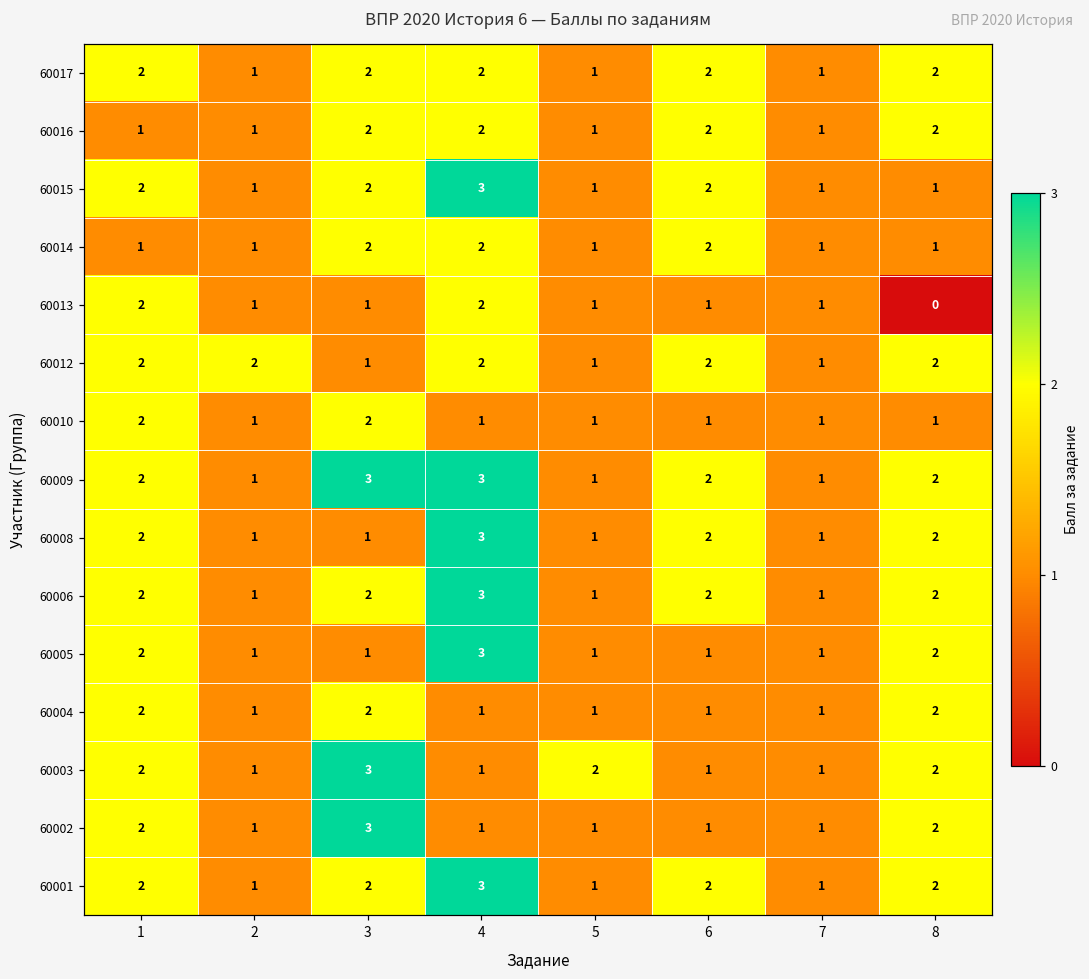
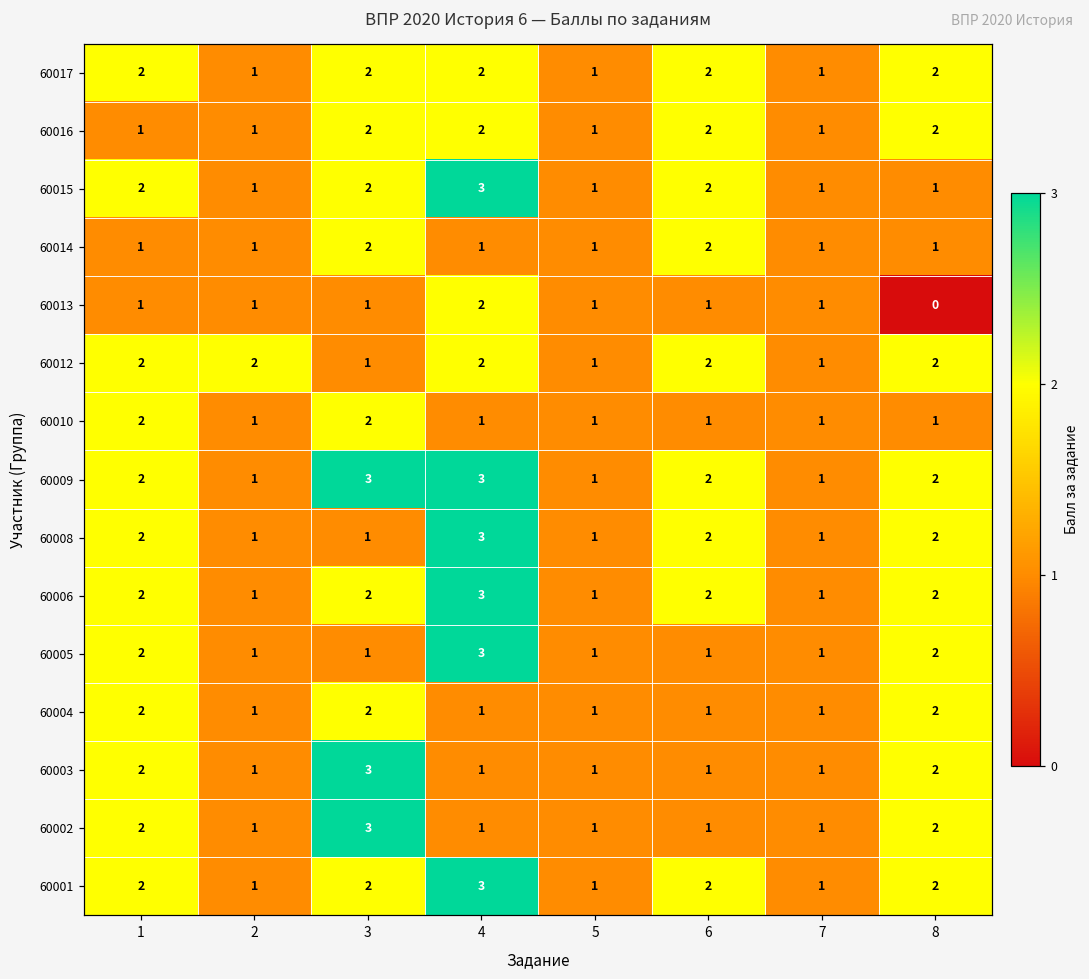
  {
    "60017": {
      "1": 2,
      "2": 1,
      "3": 2,
      "4": 2,
      "5": 1,
      "6": 2,
      "7": 1,
      "8": 2
    },
    "60016": {
      "1": 1,
      "2": 1,
      "3": 2,
      "4": 2,
      "5": 1,
      "6": 2,
      "7": 1,
      "8": 2
    },
    "60015": {
      "1": 2,
      "2": 1,
      "3": 2,
      "4": 3,
      "5": 1,
      "6": 2,
      "7": 1,
      "8": 1
    },
    "60014": {
      "1": 1,
      "2": 1,
      "3": 2,
-     "4": 2,
+     "4": 1,
      "5": 1,
      "6": 2,
      "7": 1,
      "8": 1
    },
    "60013": {
-     "1": 2,
+     "1": 1,
      "2": 1,
      "3": 1,
      "4": 2,
      "5": 1,
      "6": 1,
      "7": 1,
      "8": 0
    },
    "60012": {
      "1": 2,
      "2": 2,
      "3": 1,
      "4": 2,
      "5": 1,
      "6": 2,
      "7": 1,
      "8": 2
    },
    "60010": {
      "1": 2,
      "2": 1,
      "3": 2,
      "4": 1,
      "5": 1,
      "6": 1,
      "7": 1,
      "8": 1
    },
    "60009": {
      "1": 2,
      "2": 1,
      "3": 3,
      "4": 3,
      "5": 1,
      "6": 2,
      "7": 1,
      "8": 2
    },
    "60008": {
      "1": 2,
      "2": 1,
      "3": 1,
      "4": 3,
      "5": 1,
      "6": 2,
      "7": 1,
      "8": 2
    },
    "60006": {
      "1": 2,
      "2": 1,
      "3": 2,
      "4": 3,
      "5": 1,
      "6": 2,
      "7": 1,
      "8": 2
    },
    "60005": {
      "1": 2,
      "2": 1,
      "3": 1,
      "4": 3,
      "5": 1,
      "6": 1,
      "7": 1,
      "8": 2
    },
    "60004": {
      "1": 2,
      "2": 1,
      "3": 2,
      "4": 1,
      "5": 1,
      "6": 1,
      "7": 1,
      "8": 2
    },
    "60003": {
      "1": 2,
      "2": 1,
      "3": 3,
      "4": 1,
-     "5": 2,
+     "5": 1,
      "6": 1,
      "7": 1,
      "8": 2
    },
    "60002": {
      "1": 2,
      "2": 1,
      "3": 3,
      "4": 1,
      "5": 1,
      "6": 1,
      "7": 1,
      "8": 2
    },
    "60001": {
      "1": 2,
      "2": 1,
      "3": 2,
      "4": 3,
      "5": 1,
      "6": 2,
      "7": 1,
      "8": 2
    }
  }
